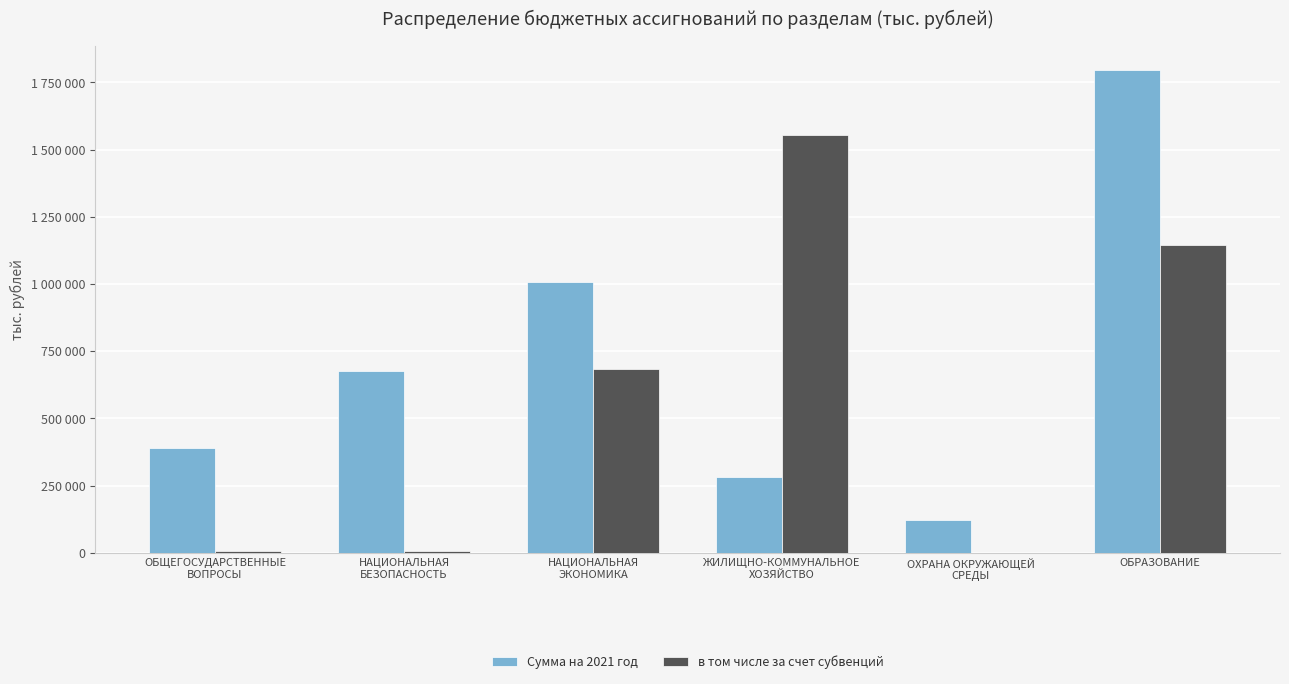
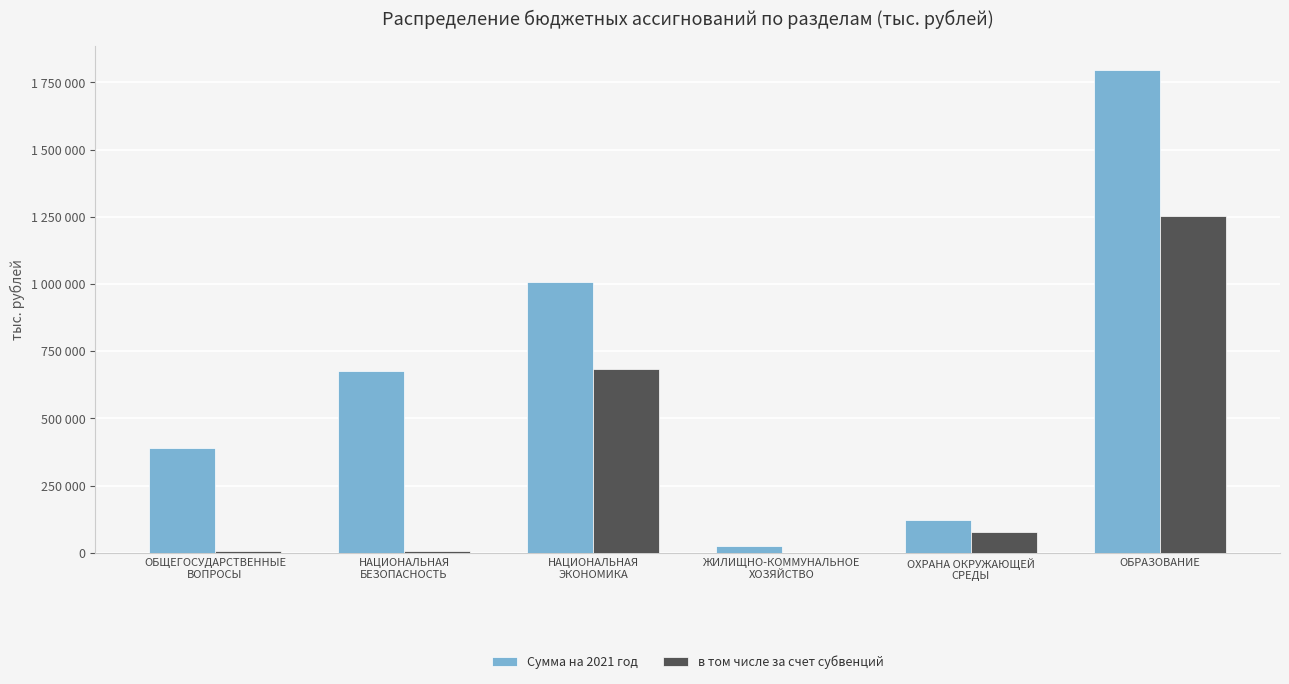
  {
    "Сумма на 2021 год": {
      "ОБЩЕГОСУДАРСТВЕННЫЕ ВОПРОСЫ": 390000,
      "НАЦИОНАЛЬНАЯ БЕЗОПАСНОСТЬ": 680000,
      "НАЦИОНАЛЬНАЯ ЭКОНОМИКА": 1010000,
-     "ЖИЛИЩНО-КОММУНАЛЬНОЕ ХОЗЯЙСТВО": 280000,
+     "ЖИЛИЩНО-КОММУНАЛЬНОЕ ХОЗЯЙСТВО": 30000,
      "ОХРАНА ОКРУЖАЮЩЕЙ СРЕДЫ": 120000,
      "ОБРАЗОВАНИЕ": 1800000
    },
    "в том числе за счет субвенций": {
      "НАЦИОНАЛЬНАЯ ЭКОНОМИКА": 680000,
-     "ЖИЛИЩНО-КОММУНАЛЬНОЕ ХОЗЯЙСТВО": 1550000,
-     "ОХРАНА ОКРУЖАЮЩЕЙ СРЕДЫ": 0,
-     "ОБРАЗОВАНИЕ": 1150000
+     "ЖИЛИЩНО-КОММУНАЛЬНОЕ ХОЗЯЙСТВО": 0,
+     "ОХРАНА ОКРУЖАЮЩЕЙ СРЕДЫ": 80000,
+     "ОБРАЗОВАНИЕ": 1250000
    }
  }
